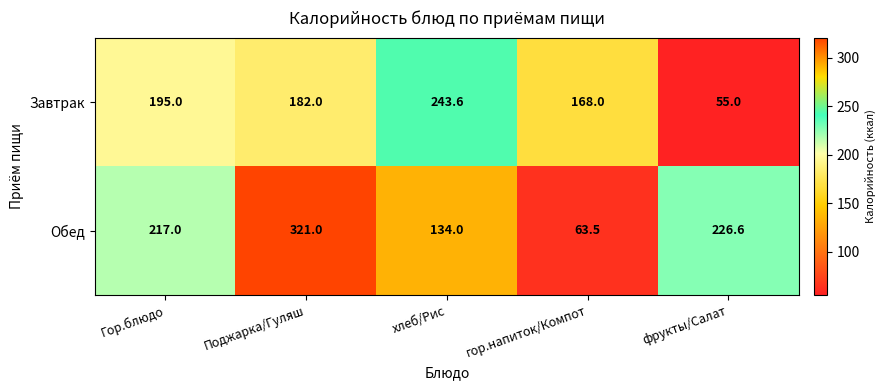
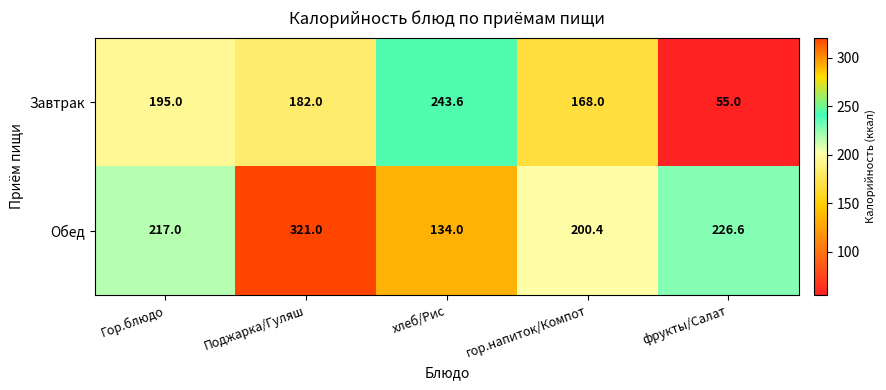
  {
    "Завтрак": {
      "Гор.блюдо": 195.0,
      "Поджарка/Гуляш": 182.0,
      "хлеб/Рис": 243.6,
      "гор.напиток/Компот": 168.0,
      "фрукты/Салат": 55.0
    },
    "Обед": {
      "Гор.блюдо": 217.0,
      "Поджарка/Гуляш": 321.0,
      "хлеб/Рис": 134.0,
-     "гор.напиток/Компот": 63.5,
+     "гор.напиток/Компот": 200.4,
      "фрукты/Салат": 226.6
    }
  }
